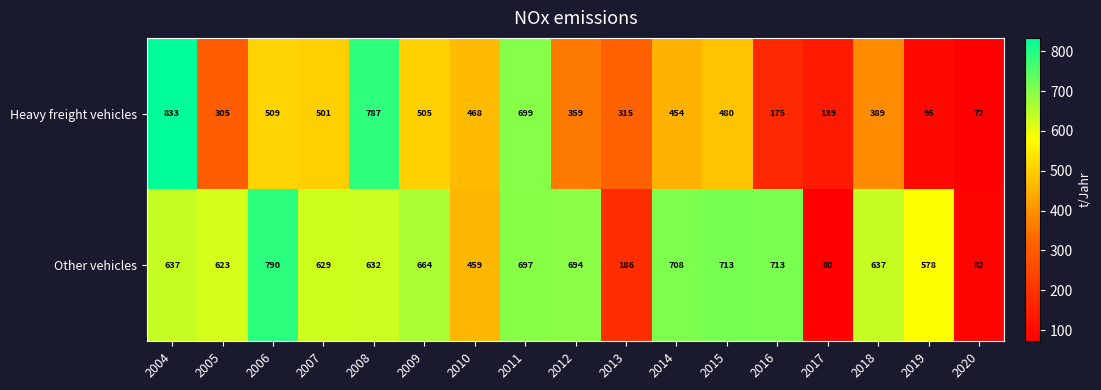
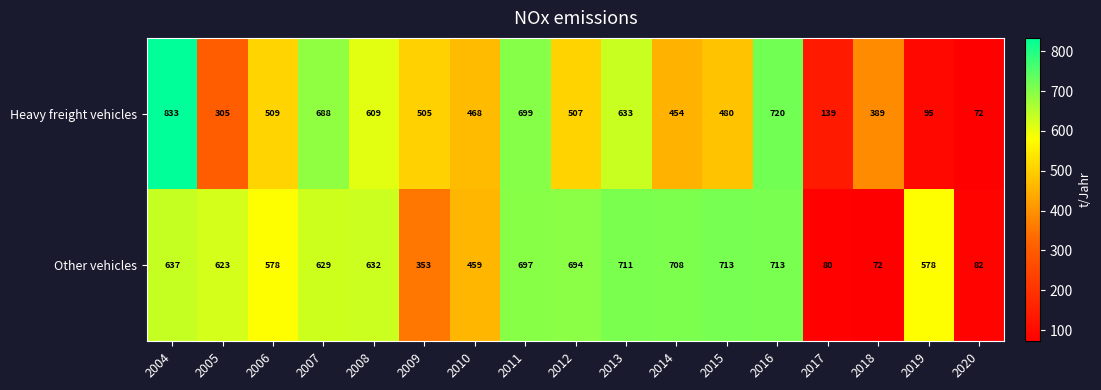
  {
    "Heavy freight vehicles": {
      "2004": 833,
      "2005": 305,
      "2006": 509,
-     "2007": 501,
-     "2008": 787,
+     "2007": 688,
+     "2008": 609,
      "2009": 505,
      "2010": 468,
      "2011": 699,
-     "2012": 359,
-     "2013": 315,
+     "2012": 507,
+     "2013": 633,
      "2014": 454,
      "2015": 480,
-     "2016": 175,
+     "2016": 720,
      "2017": 139,
      "2018": 389,
      "2019": 95,
      "2020": 72
    },
    "Other vehicles": {
      "2004": 637,
      "2005": 623,
-     "2006": 790,
+     "2006": 578,
      "2007": 629,
      "2008": 632,
-     "2009": 664,
+     "2009": 353,
      "2010": 459,
      "2011": 697,
      "2012": 694,
-     "2013": 186,
+     "2013": 711,
      "2014": 708,
      "2015": 713,
      "2016": 713,
      "2017": 80,
-     "2018": 637,
+     "2018": 72,
      "2019": 578,
      "2020": 82
    }
  }
